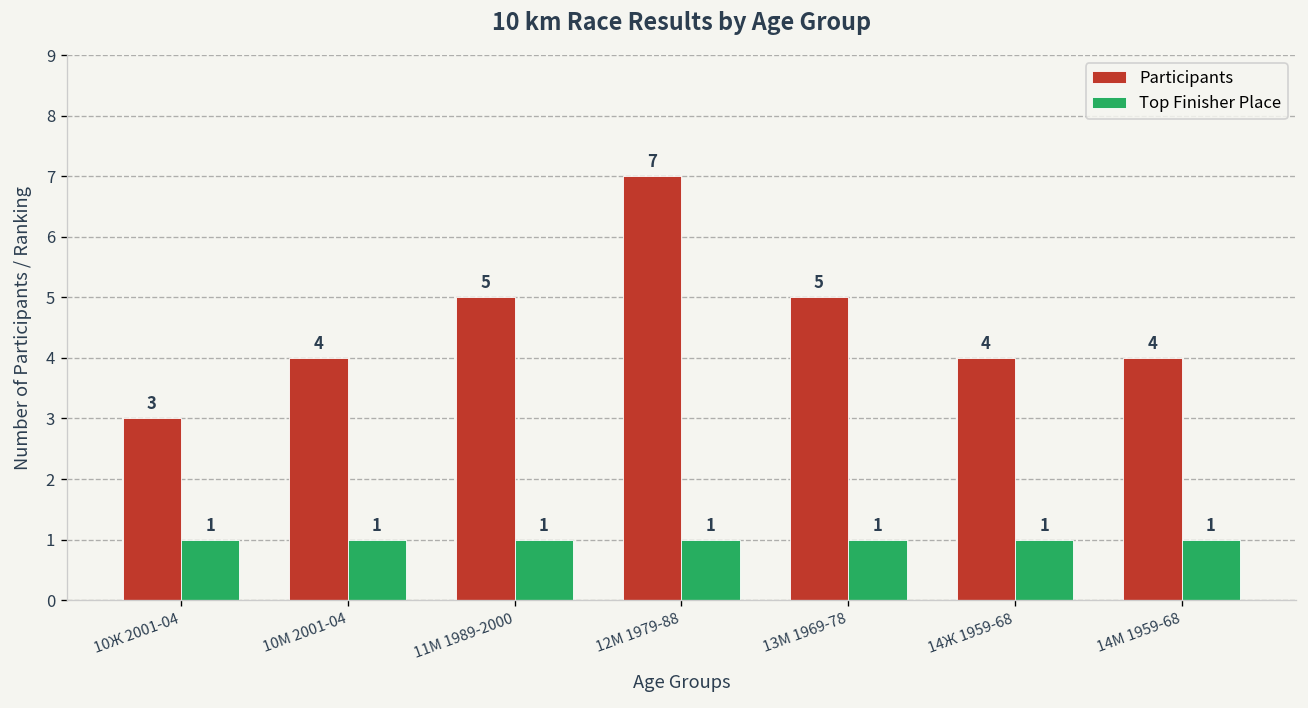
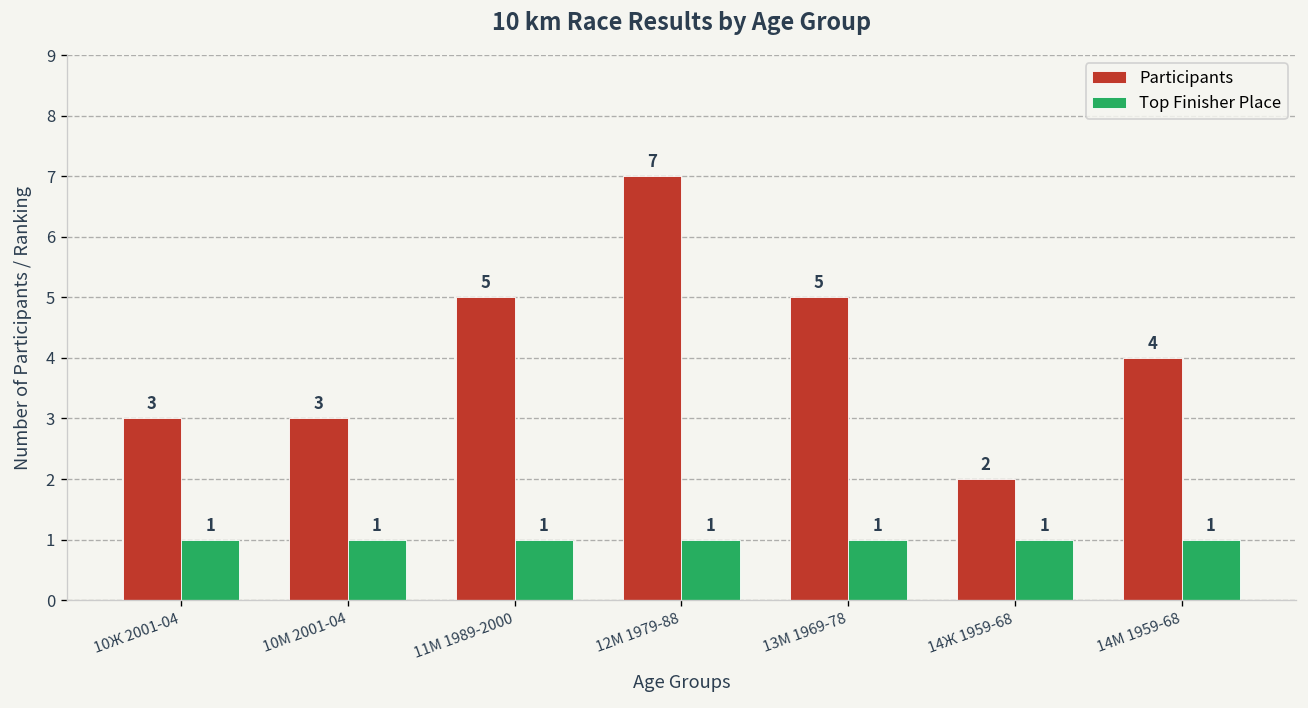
  {
    "Participants": {
      "10Ж 2001-04": 3,
-     "10М 2001-04": 4,
+     "10М 2001-04": 3,
      "11М 1989-2000": 5,
      "12М 1979-88": 7,
      "13М 1969-78": 5,
-     "14Ж 1959-68": 4,
+     "14Ж 1959-68": 2,
      "14М 1959-68": 4
    },
    "Top Finisher Place": {
      "10Ж 2001-04": 1,
      "10М 2001-04": 1,
      "11М 1989-2000": 1,
      "12М 1979-88": 1,
      "13М 1969-78": 1,
      "14Ж 1959-68": 1,
      "14М 1959-68": 1
    }
  }
